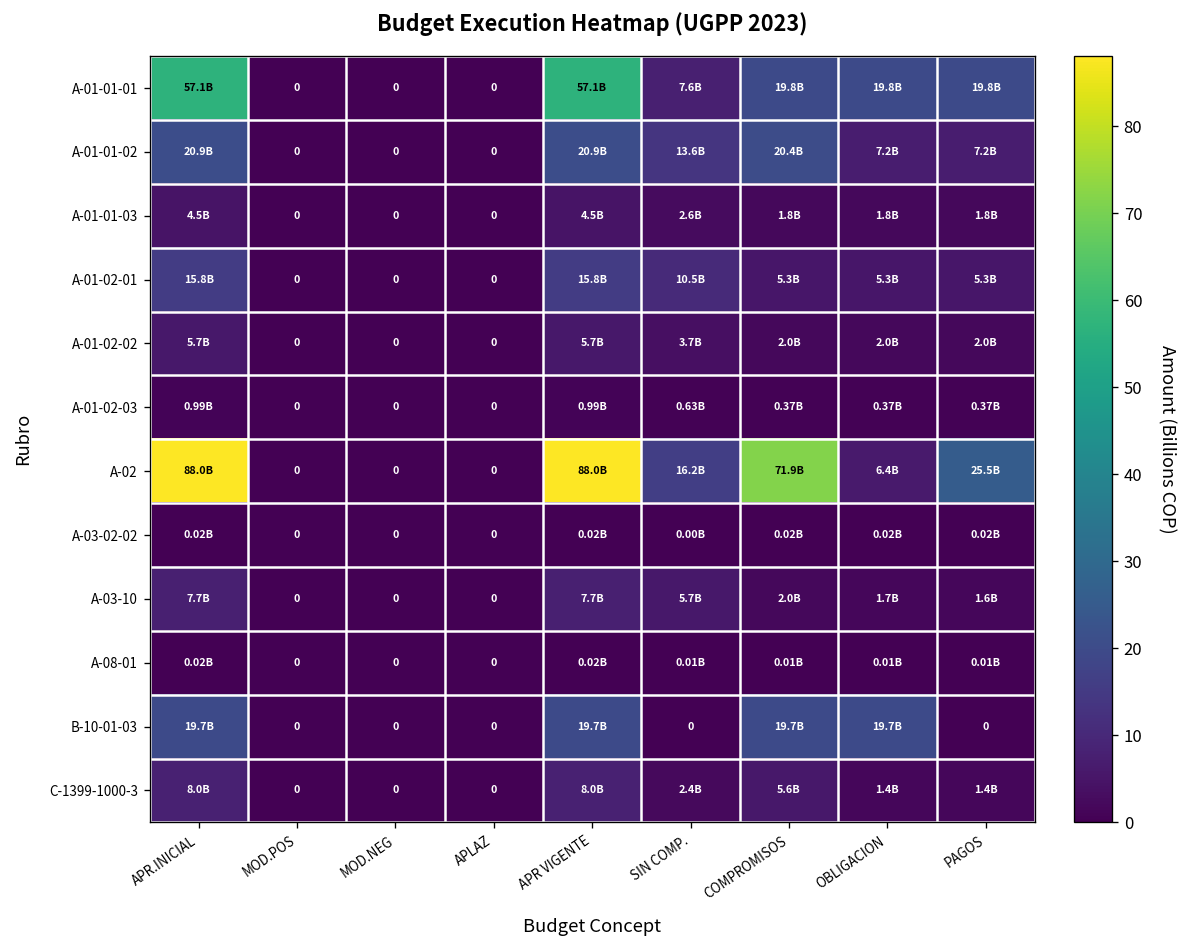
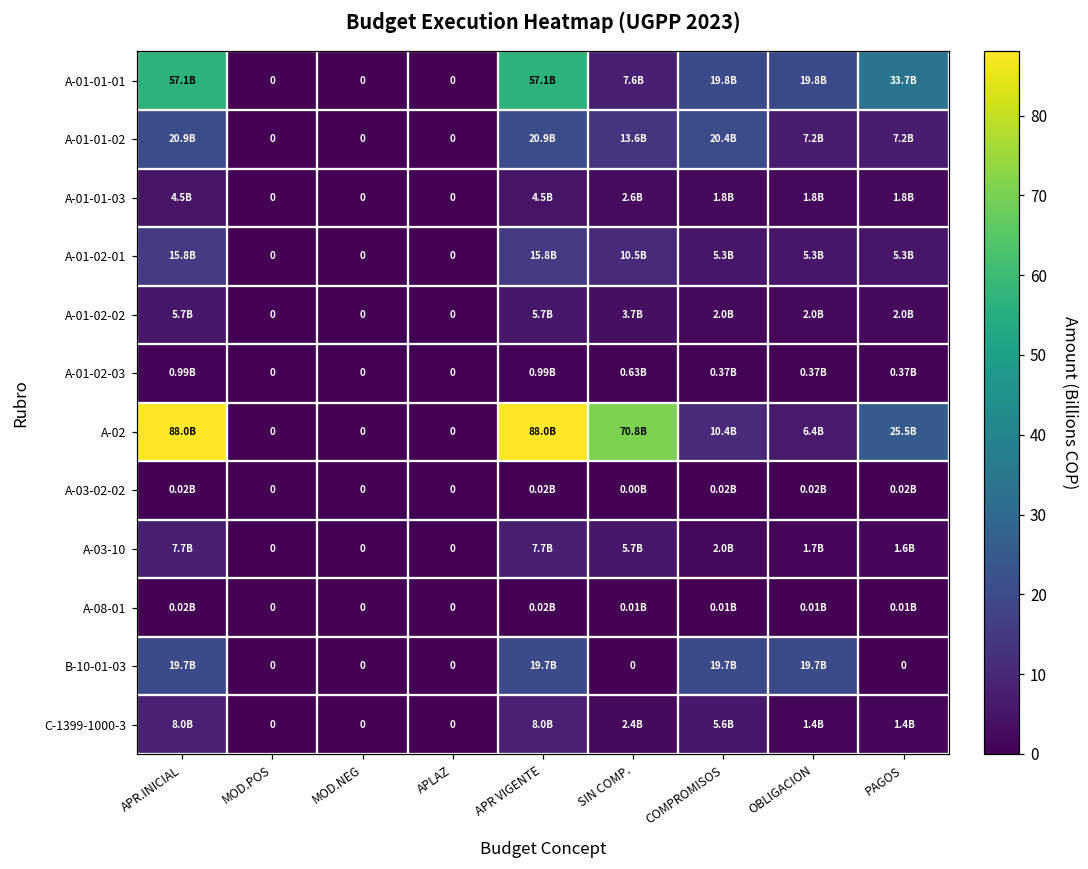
  {
    "A-01-01-01": {
      "APR.INICIAL": "57.1B",
      "MOD.POS": "0",
      "MOD.NEG": "0",
      "APLAZ": "0",
      "APR VIGENTE": "57.1B",
      "SIN COMP.": "7.6B",
      "COMPROMISOS": "19.8B",
      "OBLIGACION": "19.8B",
-     "PAGOS": "19.8B"
+     "PAGOS": "33.7B"
    },
    "A-01-01-02": {
      "APR.INICIAL": "20.9B",
      "MOD.POS": "0",
      "MOD.NEG": "0",
      "APLAZ": "0",
      "APR VIGENTE": "20.9B",
      "SIN COMP.": "13.6B",
      "COMPROMISOS": "20.4B",
      "OBLIGACION": "7.2B",
      "PAGOS": "7.2B"
    },
    "A-01-01-03": {
      "APR.INICIAL": "4.5B",
      "MOD.POS": "0",
      "MOD.NEG": "0",
      "APLAZ": "0",
      "APR VIGENTE": "4.5B",
      "SIN COMP.": "2.6B",
      "COMPROMISOS": "1.8B",
      "OBLIGACION": "1.8B",
      "PAGOS": "1.8B"
    },
    "A-01-02-01": {
      "APR.INICIAL": "15.8B",
      "MOD.POS": "0",
      "MOD.NEG": "0",
      "APLAZ": "0",
      "APR VIGENTE": "15.8B",
      "SIN COMP.": "10.5B",
      "COMPROMISOS": "5.3B",
      "OBLIGACION": "5.3B",
      "PAGOS": "5.3B"
    },
    "A-01-02-02": {
      "APR.INICIAL": "5.7B",
      "MOD.POS": "0",
      "MOD.NEG": "0",
      "APLAZ": "0",
      "APR VIGENTE": "5.7B",
      "SIN COMP.": "3.7B",
      "COMPROMISOS": "2.0B",
      "OBLIGACION": "2.0B",
      "PAGOS": "2.0B"
    },
    "A-01-02-03": {
      "APR.INICIAL": "0.99B",
      "MOD.POS": "0",
      "MOD.NEG": "0",
      "APLAZ": "0",
      "APR VIGENTE": "0.99B",
      "SIN COMP.": "0.63B",
      "COMPROMISOS": "0.37B",
      "OBLIGACION": "0.37B",
      "PAGOS": "0.37B"
    },
    "A-02": {
      "APR.INICIAL": "88.0B",
      "MOD.POS": "0",
      "MOD.NEG": "0",
      "APLAZ": "0",
      "APR VIGENTE": "88.0B",
-     "SIN COMP.": "16.2B",
-     "COMPROMISOS": "71.9B",
+     "SIN COMP.": "70.8B",
+     "COMPROMISOS": "10.4B",
      "OBLIGACION": "6.4B",
      "PAGOS": "25.5B"
    },
    "A-03-02-02": {
      "APR.INICIAL": "0.02B",
      "MOD.POS": "0",
      "MOD.NEG": "0",
      "APLAZ": "0",
      "APR VIGENTE": "0.02B",
      "SIN COMP.": "0.00B",
      "COMPROMISOS": "0.02B",
      "OBLIGACION": "0.02B",
      "PAGOS": "0.02B"
    },
    "A-03-10": {
      "APR.INICIAL": "7.7B",
      "MOD.POS": "0",
      "MOD.NEG": "0",
      "APLAZ": "0",
      "APR VIGENTE": "7.7B",
      "SIN COMP.": "5.7B",
      "COMPROMISOS": "2.0B",
      "OBLIGACION": "1.7B",
      "PAGOS": "1.6B"
    },
    "A-08-01": {
      "APR.INICIAL": "0.02B",
      "MOD.POS": "0",
      "MOD.NEG": "0",
      "APLAZ": "0",
      "APR VIGENTE": "0.02B",
      "SIN COMP.": "0.01B",
      "COMPROMISOS": "0.01B",
      "OBLIGACION": "0.01B",
      "PAGOS": "0.01B"
    },
    "B-10-01-03": {
      "APR.INICIAL": "19.7B",
      "MOD.POS": "0",
      "MOD.NEG": "0",
      "APLAZ": "0",
      "APR VIGENTE": "19.7B",
      "SIN COMP.": "0",
      "COMPROMISOS": "19.7B",
      "OBLIGACION": "19.7B",
      "PAGOS": "0"
    },
    "C-1399-1000-3": {
      "APR.INICIAL": "8.0B",
      "MOD.POS": "0",
      "MOD.NEG": "0",
      "APLAZ": "0",
      "APR VIGENTE": "8.0B",
      "SIN COMP.": "2.4B",
      "COMPROMISOS": "5.6B",
      "OBLIGACION": "1.4B",
      "PAGOS": "1.4B"
    }
  }
